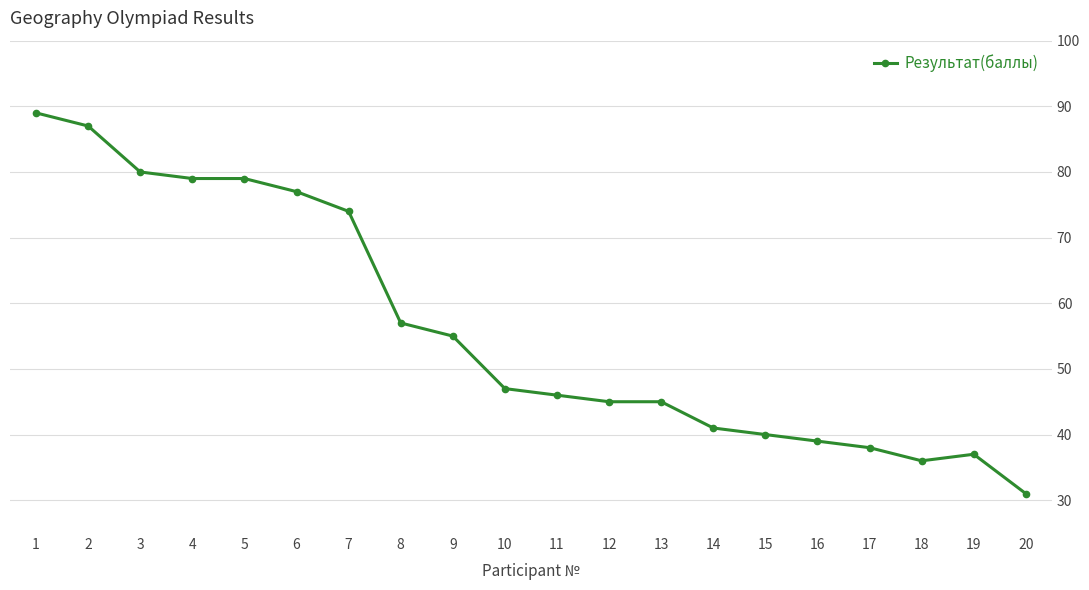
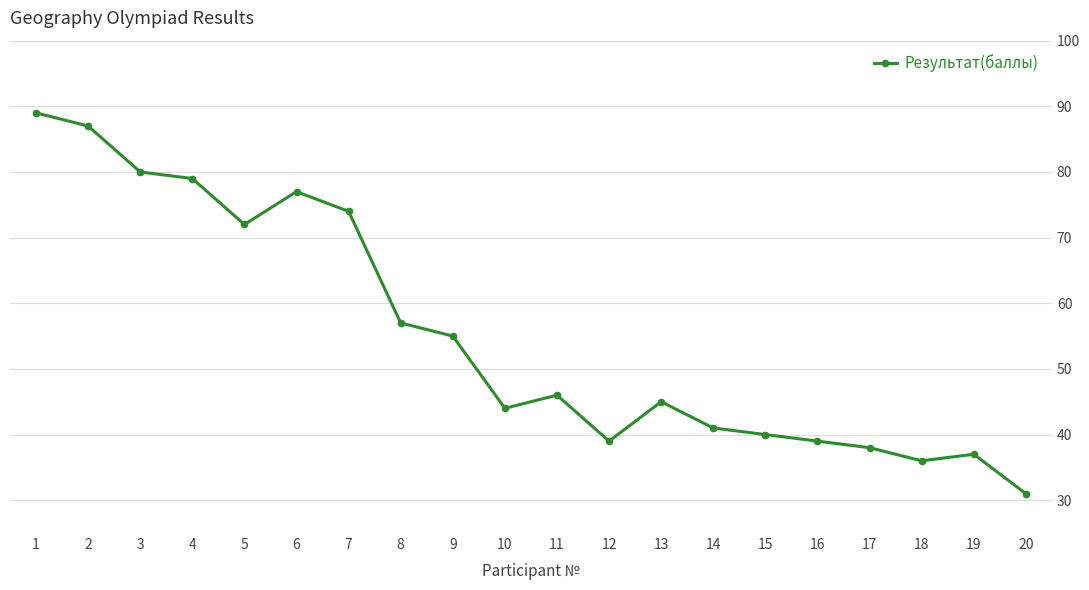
  {
    "1": 89,
    "2": 87,
    "3": 80,
    "4": 79,
-   "5": 79,
+   "5": 72,
    "6": 77,
    "7": 74,
    "8": 57,
    "9": 55,
-   "10": 47,
+   "10": 44,
    "11": 46,
-   "12": 45,
+   "12": 39,
    "13": 45,
    "14": 41,
    "15": 40,
    "16": 39,
    "17": 38,
    "18": 36,
    "19": 37,
    "20": 31
  }
